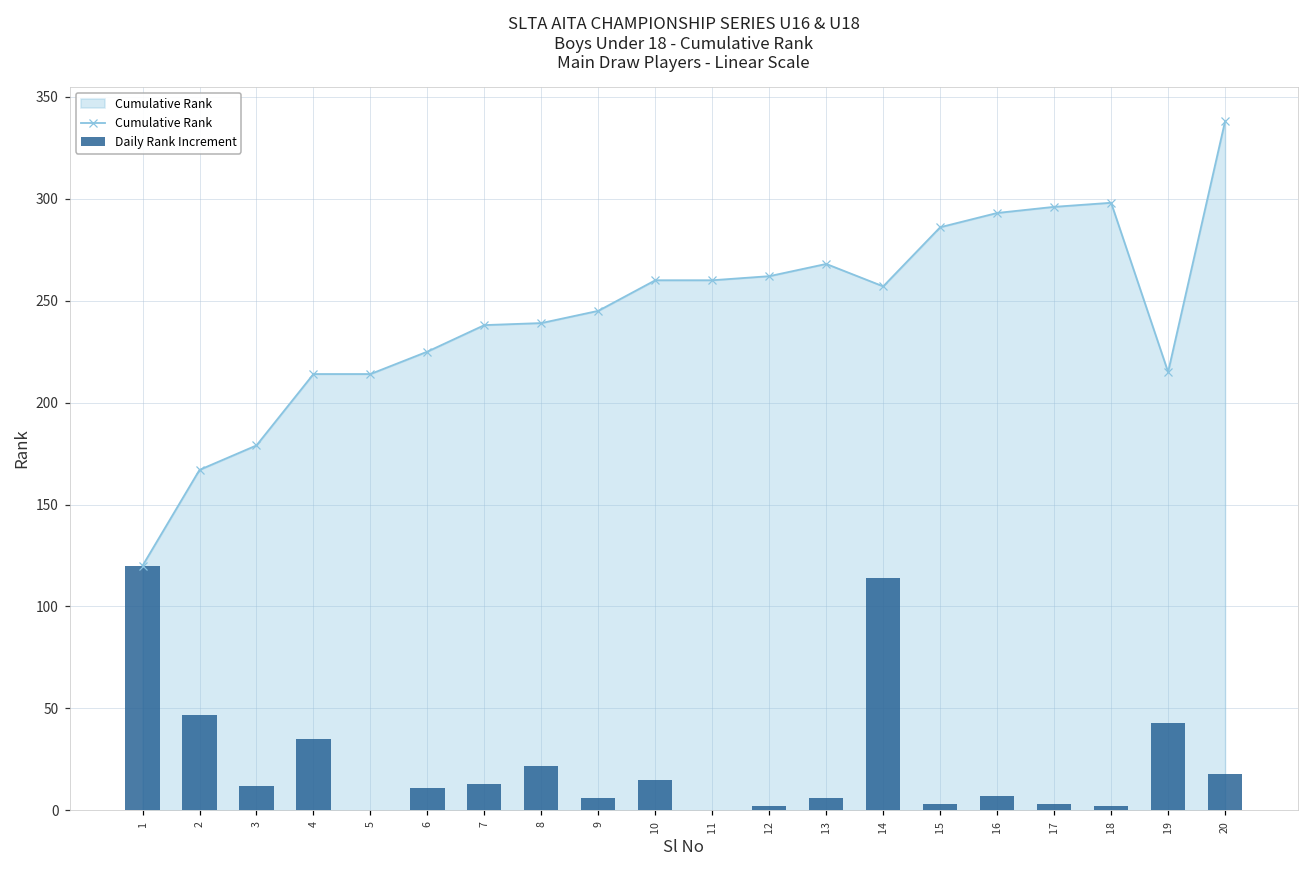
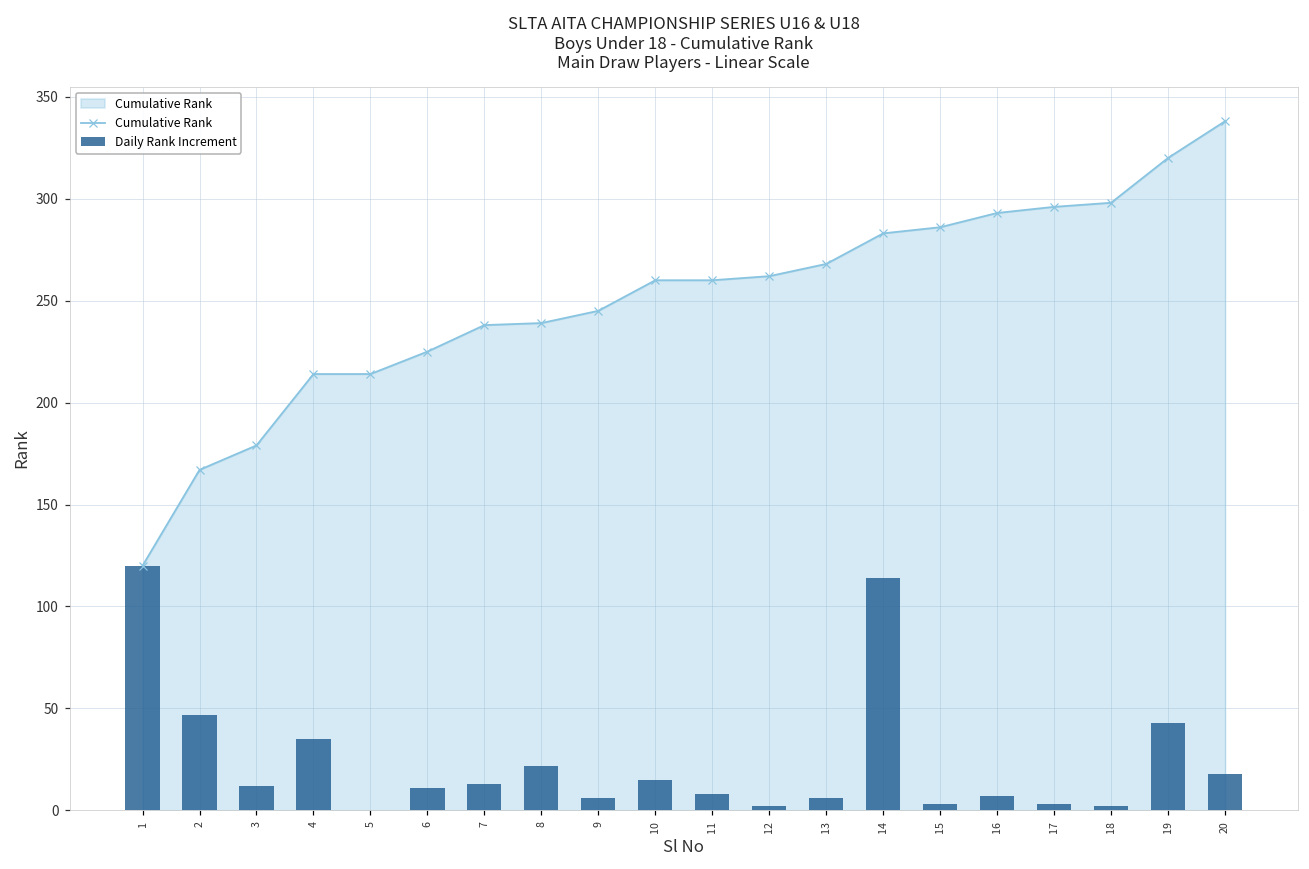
  {
    "Cumulative Rank": {
      "1": 120,
      "2": 167,
      "3": 179,
      "4": 214,
      "5": 214,
      "6": 225,
      "7": 238,
      "8": 239,
      "9": 245,
      "10": 260,
      "11": 260,
      "12": 262,
      "13": 268,
-     "14": 257,
+     "14": 283,
      "15": 286,
      "16": 293,
      "17": 296,
      "18": 298,
-     "19": 215,
+     "19": 320,
      "20": 338
    },
    "Daily Rank Increment": {
      "1": 120,
      "2": 47,
      "3": 12,
      "4": 35,
      "5": 0,
      "6": 11,
      "7": 13,
      "8": 22,
      "9": 6,
      "10": 15,
-     "11": 0,
+     "11": 8,
      "12": 2,
      "13": 6,
      "14": 114,
      "15": 3,
      "16": 7,
      "17": 3,
      "18": 2,
      "19": 43,
      "20": 18
    }
  }
